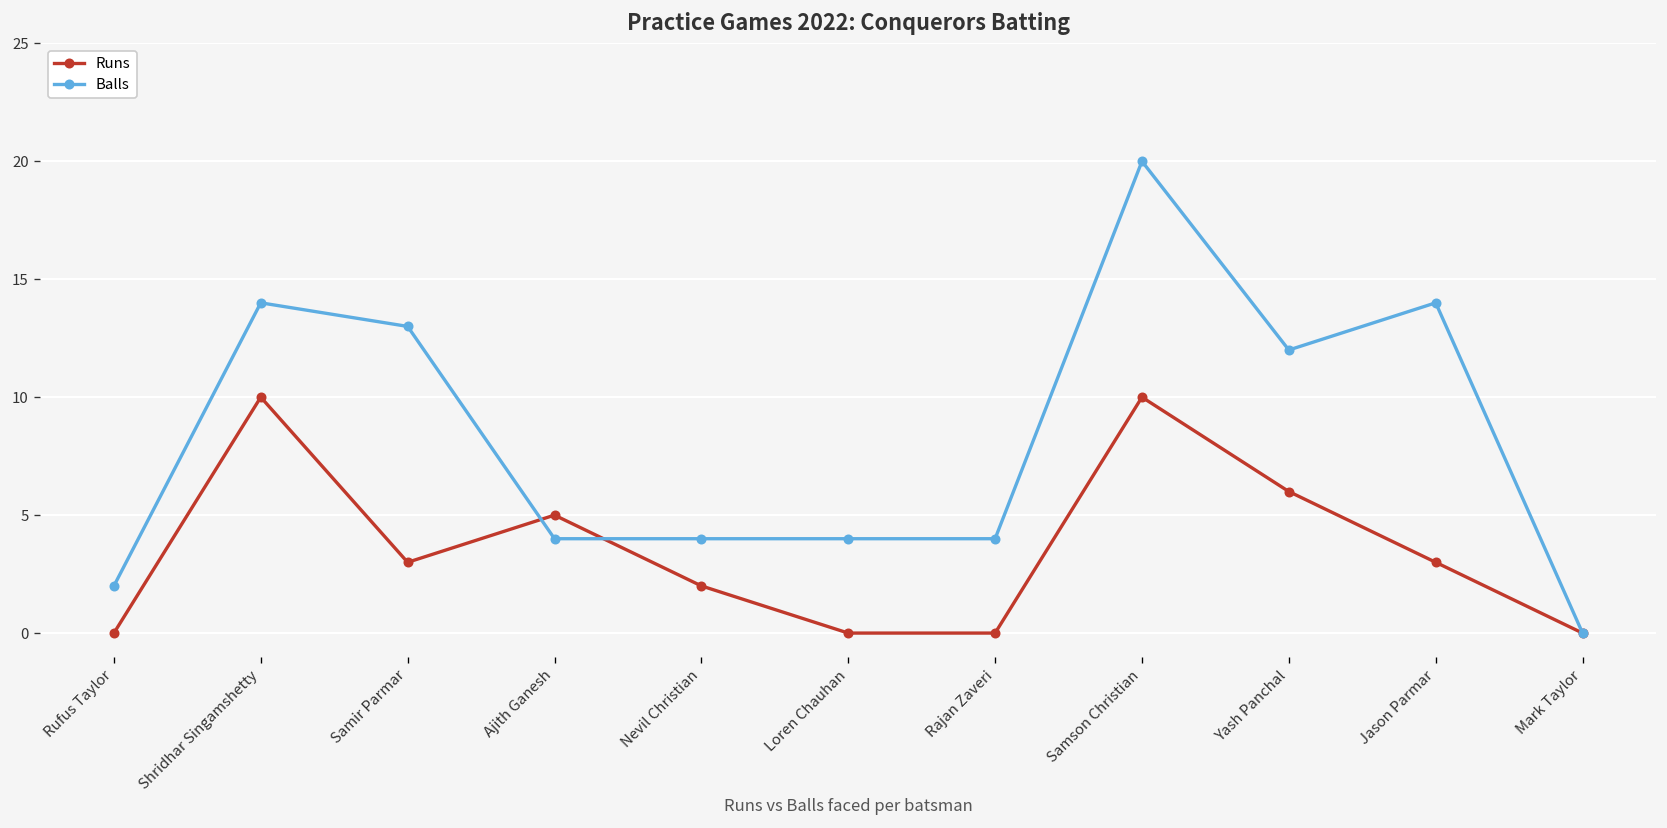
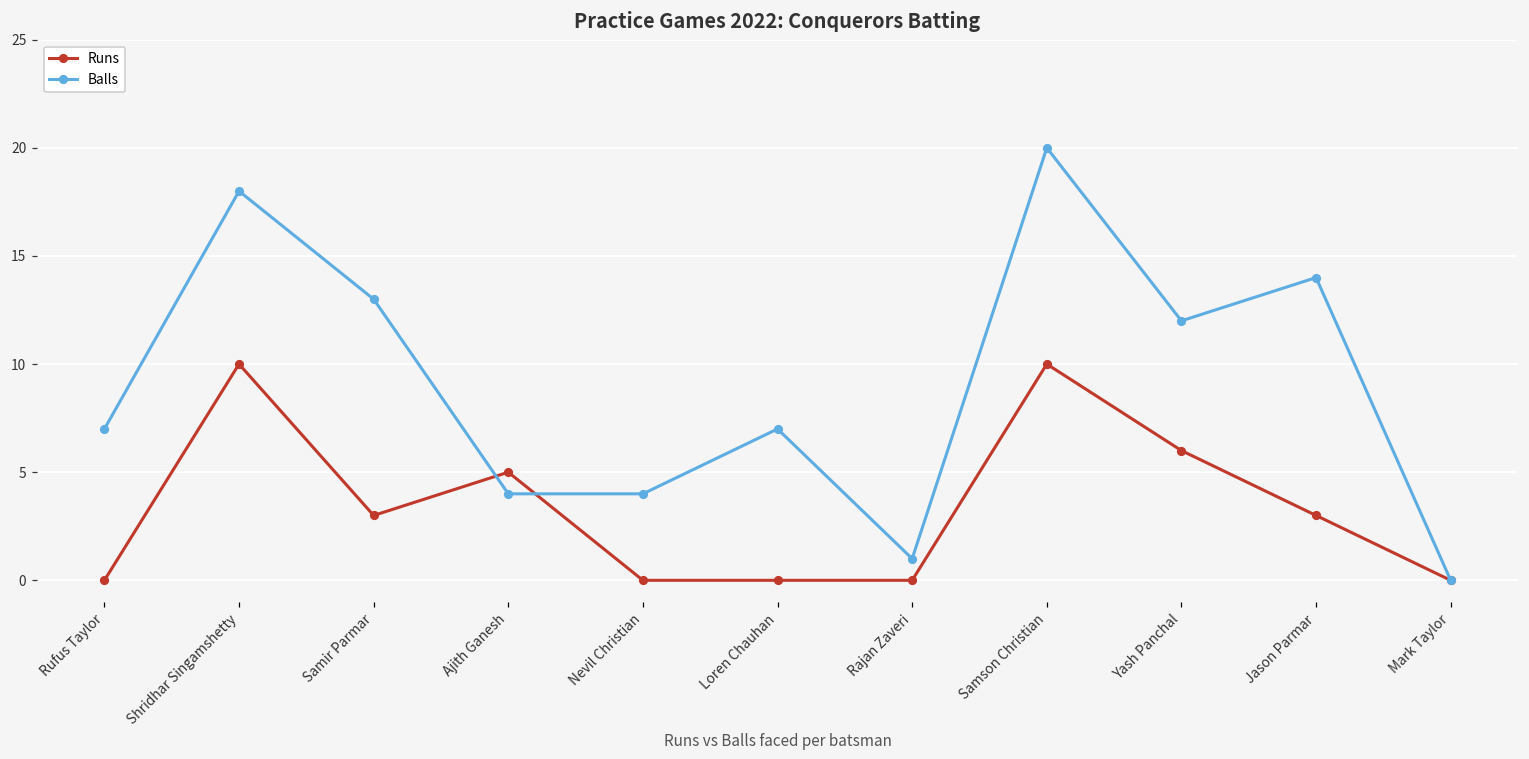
  {
    "Runs": {
      "Rufus Taylor": 0,
      "Shridhar Singamshetty": 10,
      "Samir Parmar": 3,
      "Ajith Ganesh": 5,
-     "Nevil Christian": 2,
+     "Nevil Christian": 0,
      "Loren Chauhan": 0,
      "Rajan Zaveri": 0,
      "Samson Christian": 10,
      "Yash Panchal": 6,
      "Jason Parmar": 3
    },
    "Balls": {
-     "Rufus Taylor": 2,
-     "Shridhar Singamshetty": 14,
+     "Rufus Taylor": 7,
+     "Shridhar Singamshetty": 18,
      "Samir Parmar": 13,
      "Ajith Ganesh": 4,
      "Nevil Christian": 4,
-     "Loren Chauhan": 4,
-     "Rajan Zaveri": 4,
+     "Loren Chauhan": 7,
+     "Rajan Zaveri": 1,
      "Samson Christian": 20,
      "Yash Panchal": 12,
      "Jason Parmar": 14
    }
  }
